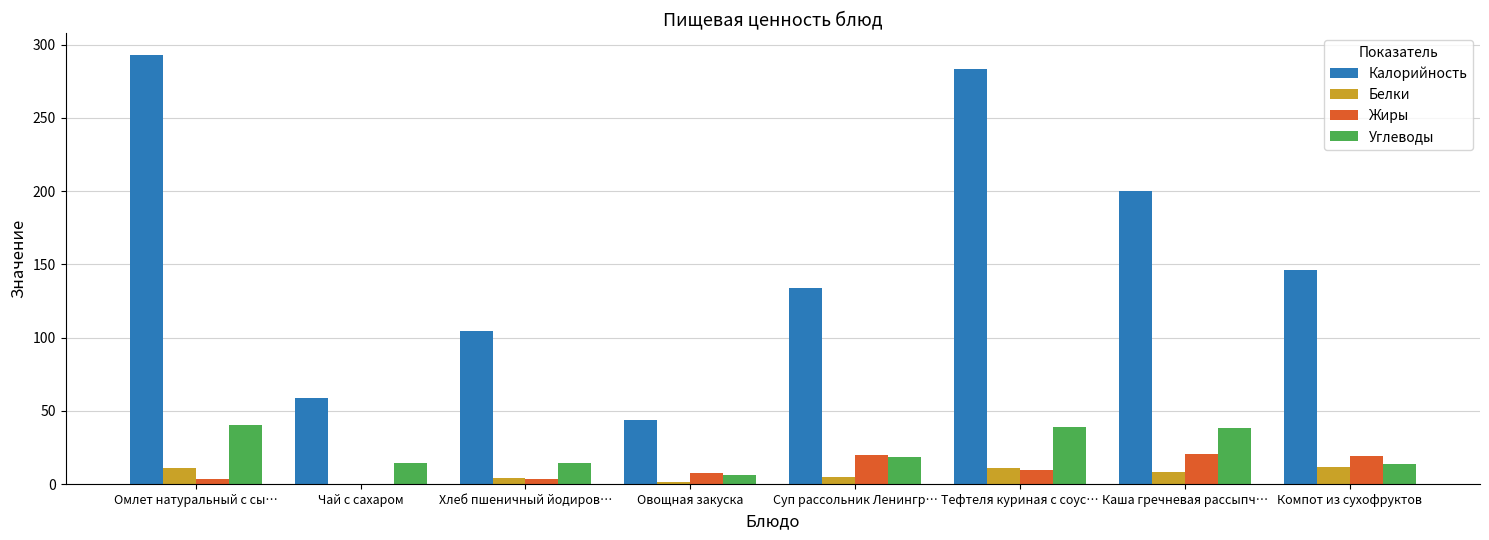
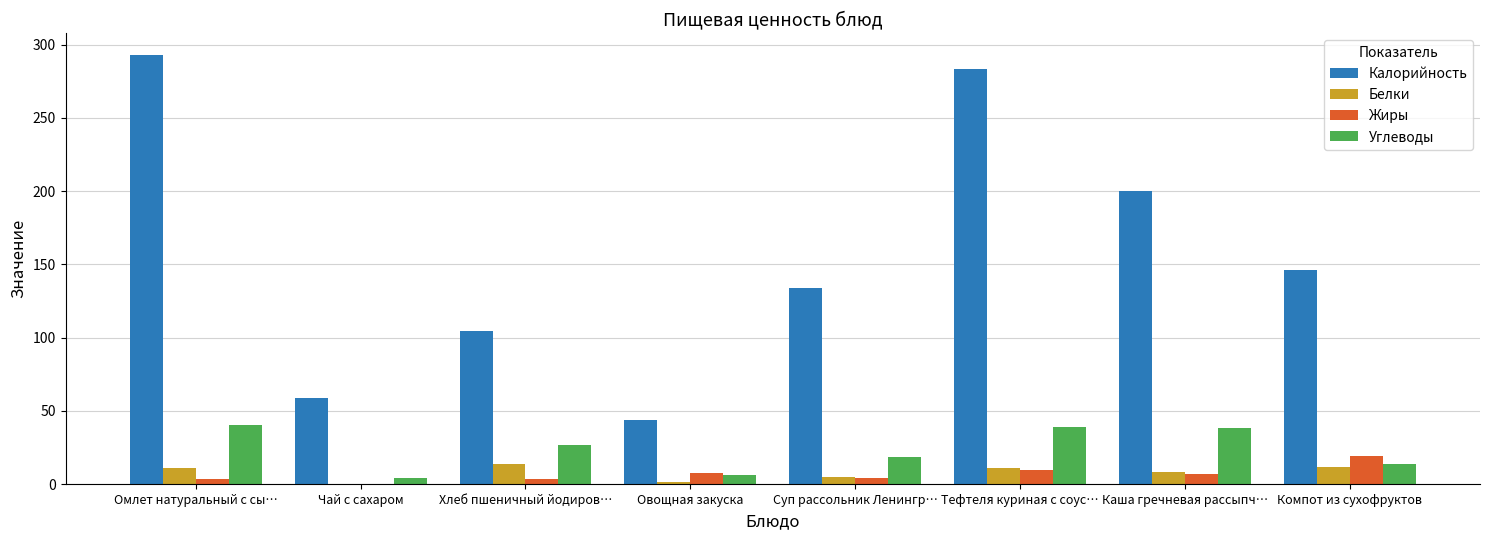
  {
    "Калорийность": {
      "Омлет натуральный с сы…": 293,
      "Чай с сахаром": 59,
      "Хлеб пшеничный йодиров…": 104,
      "Овощная закуска": 44,
      "Суп рассольник Ленингр…": 134,
      "Тефтеля куриная с соус…": 284,
      "Каша гречневая рассыпч…": 200,
      "Компот из сухофруктов": 146
    },
    "Белки": {
      "Омлет натуральный с сы…": 11,
-     "Хлеб пшеничный йодиров…": 4,
+     "Хлеб пшеничный йодиров…": 14,
      "Суп рассольник Ленингр…": 5,
      "Тефтеля куриная с соус…": 11,
      "Каша гречневая рассыпч…": 8,
      "Компот из сухофруктов": 11
    },
    "Жиры": {
      "Омлет натуральный с сы…": 3,
      "Чай с сахаром": 0,
      "Хлеб пшеничный йодиров…": 3,
      "Овощная закуска": 7,
-     "Суп рассольник Ленингр…": 20,
+     "Суп рассольник Ленингр…": 4,
      "Тефтеля куриная с соус…": 9,
-     "Каша гречневая рассыпч…": 21,
+     "Каша гречневая рассыпч…": 7,
      "Компот из сухофруктов": 19
    },
    "Углеводы": {
      "Омлет натуральный с сы…": 40,
-     "Чай с сахаром": 15,
-     "Хлеб пшеничный йодиров…": 14,
+     "Чай с сахаром": 4,
+     "Хлеб пшеничный йодиров…": 27,
      "Овощная закуска": 6,
      "Суп рассольник Ленингр…": 18,
      "Тефтеля куриная с соус…": 39,
      "Каша гречневая рассыпч…": 38,
      "Компот из сухофруктов": 13
    }
  }
